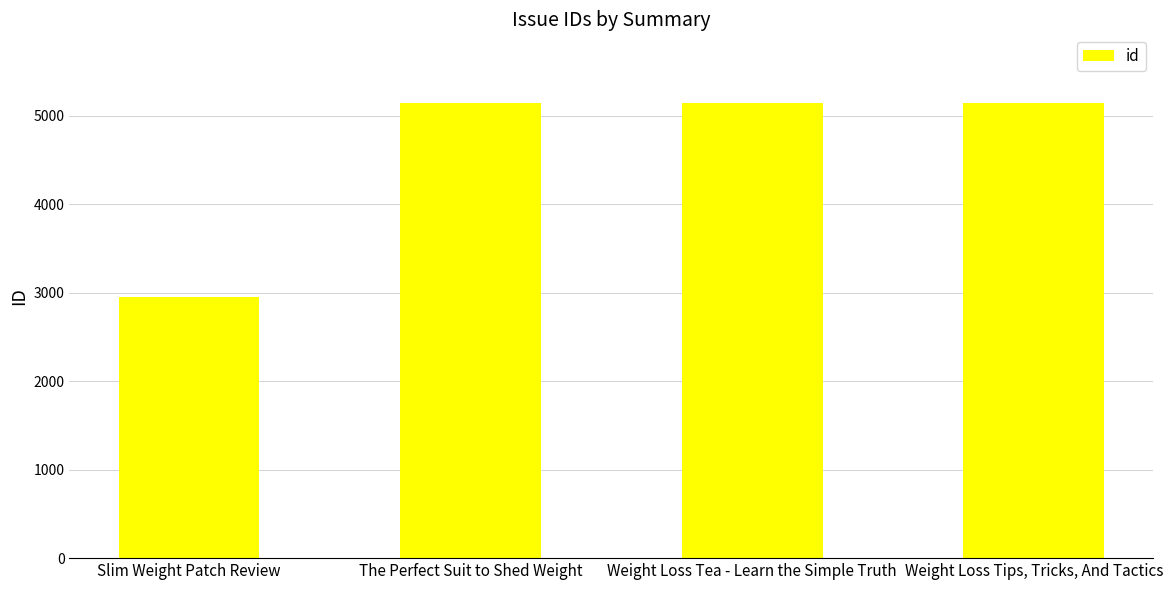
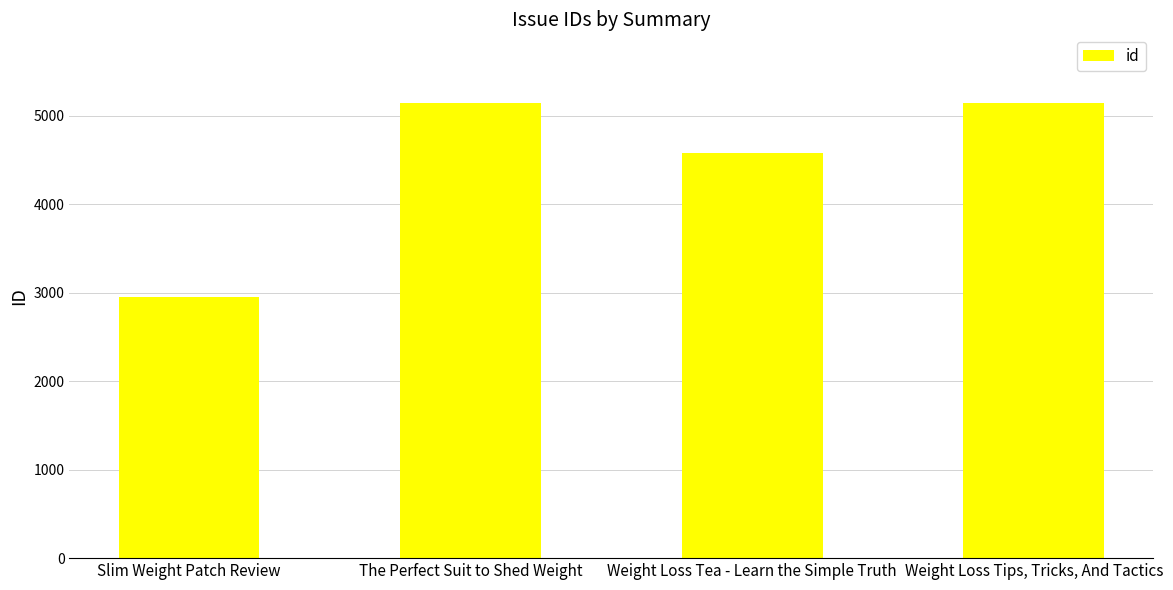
  {
    "Slim Weight Patch Review": 3000,
    "The Perfect Suit to Shed Weight": 5100,
-   "Weight Loss Tea - Learn the Simple Truth": 5100,
+   "Weight Loss Tea - Learn the Simple Truth": 4600,
    "Weight Loss Tips, Tricks, And Tactics": 5100
  }
